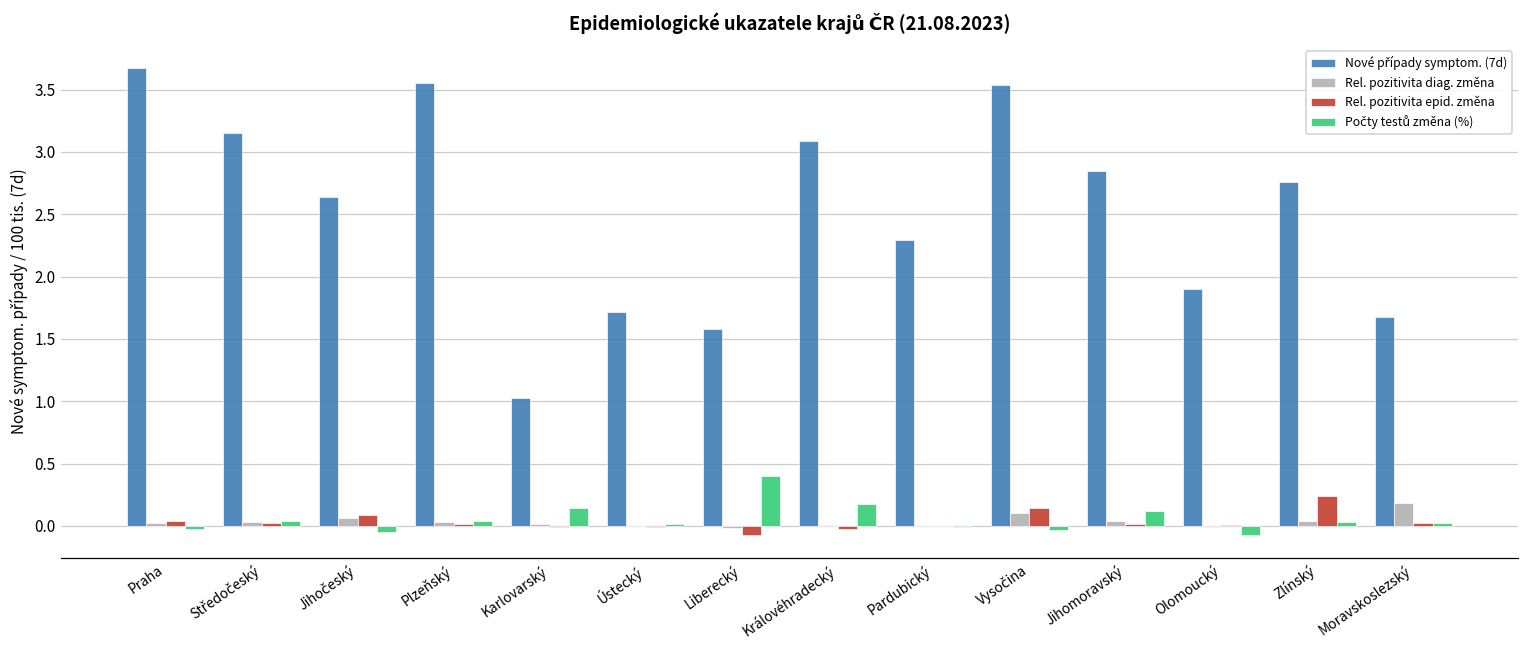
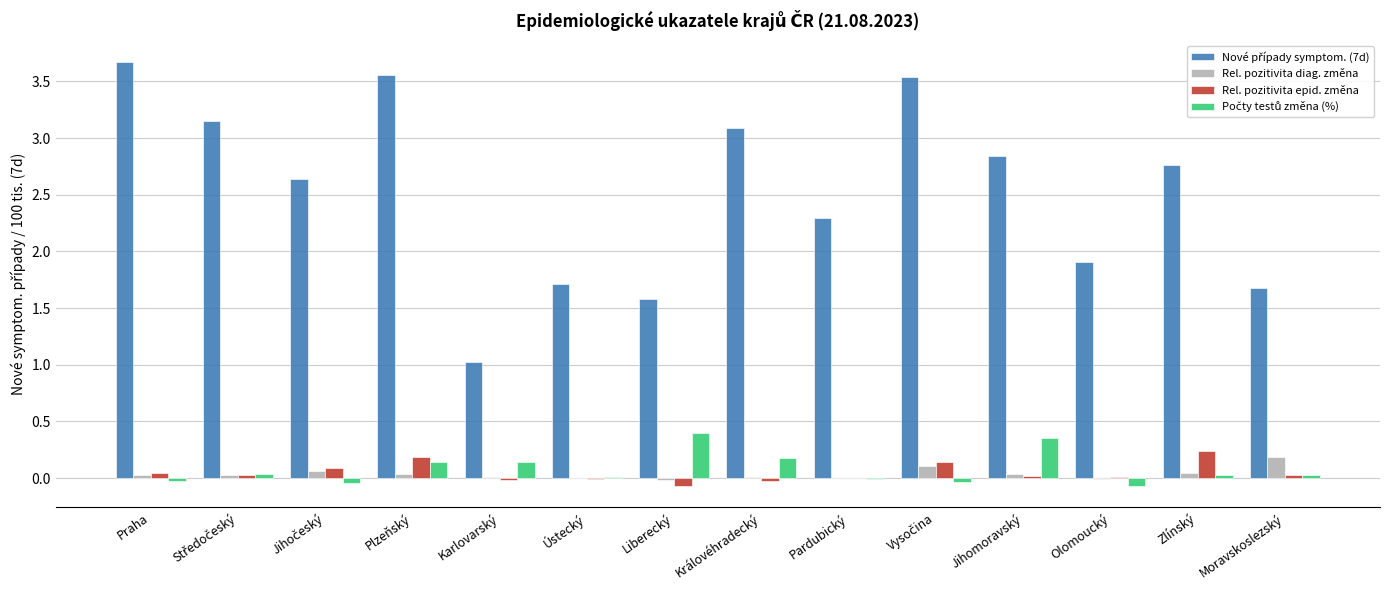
  {
    "Nové případy symptom. (7d)": {
      "Praha": 3.67,
      "Středočeský": 3.15,
      "Jihočeský": 2.64,
      "Plzeňský": 3.55,
      "Karlovarský": 1.02,
      "Ústecký": 1.71,
      "Liberecký": 1.58,
      "Královéhradecký": 3.09,
      "Pardubický": 2.30,
      "Vysočina": 3.54,
      "Jihomoravský": 2.84,
      "Olomoucký": 1.90,
      "Zlínský": 2.76,
      "Moravskoslezský": 1.68
    },
    "Rel. pozitivita diag. změna": {
      "Praha": 0.02,
      "Středočeský": 0.03,
      "Jihočeský": 0.06,
      "Plzeňský": 0.04,
      "Vysočina": 0.10,
      "Jihomoravský": 0.04,
      "Zlínský": 0.04,
      "Moravskoslezský": 0.18
    },
    "Rel. pozitivita epid. změna": {
      "Praha": 0.04,
      "Středočeský": 0.03,
      "Jihočeský": 0.09,
-     "Plzeňský": 0.02,
+     "Plzeňský": 0.19,
      "Liberecký": -0.07,
      "Vysočina": 0.14,
      "Zlínský": 0.24,
      "Moravskoslezský": 0.03
    },
    "Počty testů změna (%)": {
      "Středočeský": 0.04,
      "Jihočeský": -0.05,
-     "Plzeňský": 0.04,
+     "Plzeňský": 0.15,
      "Karlovarský": 0.14,
      "Liberecký": 0.40,
      "Královéhradecký": 0.18,
      "Vysočina": -0.03,
-     "Jihomoravský": 0.12,
+     "Jihomoravský": 0.36,
      "Olomoucký": -0.07,
      "Zlínský": 0.03,
      "Moravskoslezský": 0.03
    }
  }
